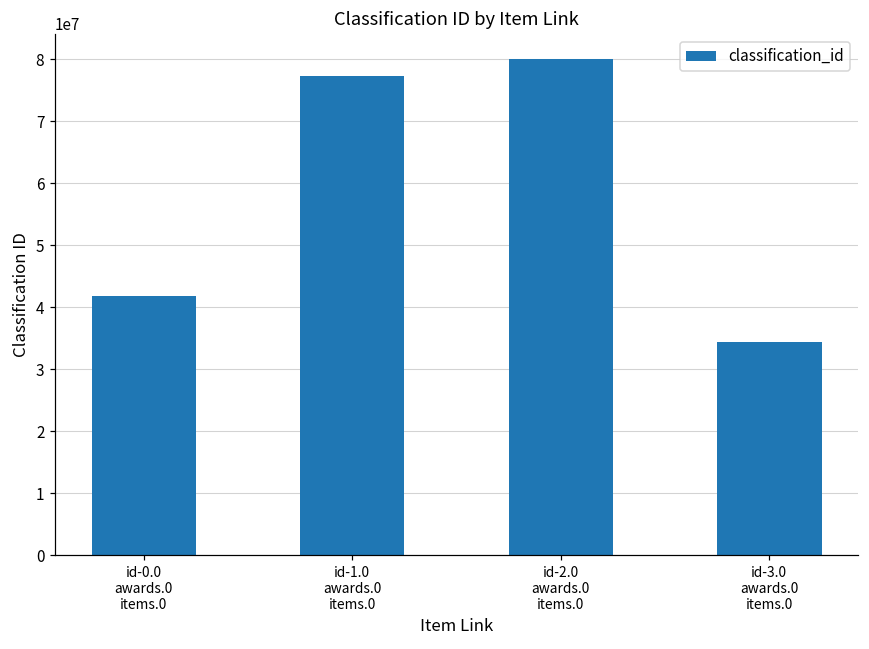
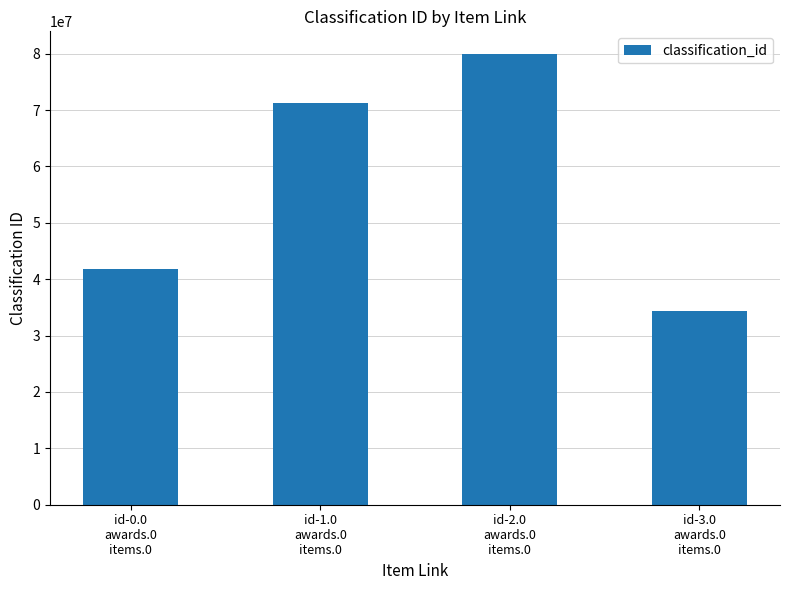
  {
    "id-0.0 awards.0 items.0": 42000000,
-   "id-1.0 awards.0 items.0": 77000000,
+   "id-1.0 awards.0 items.0": 71000000,
    "id-2.0 awards.0 items.0": 80000000,
    "id-3.0 awards.0 items.0": 34000000
  }
